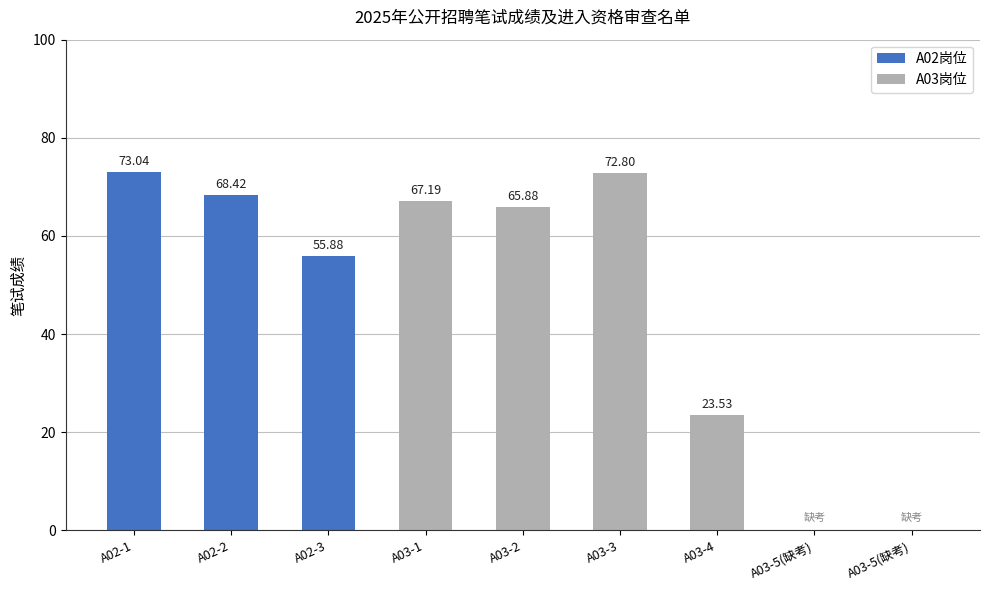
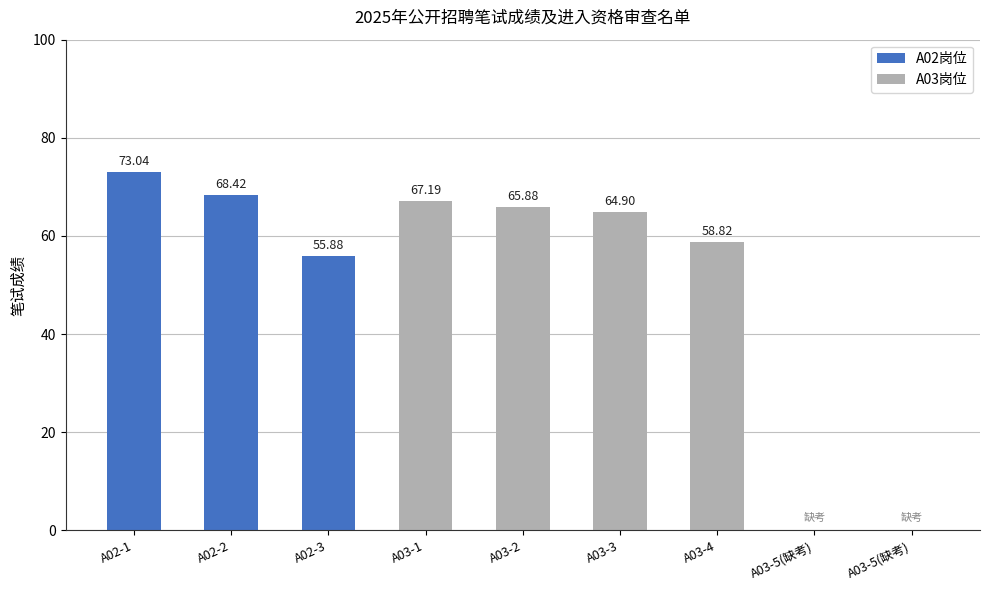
  {
    "A02岗位": {
      "A02-1": 73.04,
      "A02-2": 68.42,
      "A02-3": 55.88
    },
    "A03岗位": {
      "A03-1": 67.19,
      "A03-2": 65.88,
-     "A03-3": 72.80,
-     "A03-4": 23.53
+     "A03-3": 64.90,
+     "A03-4": 58.82
    }
  }
